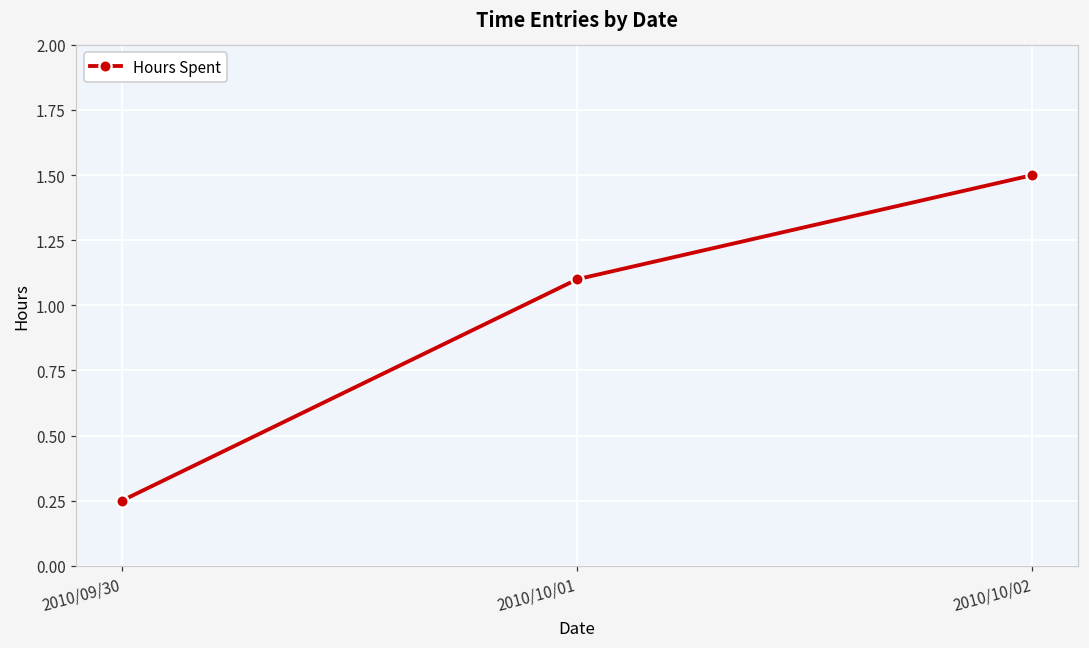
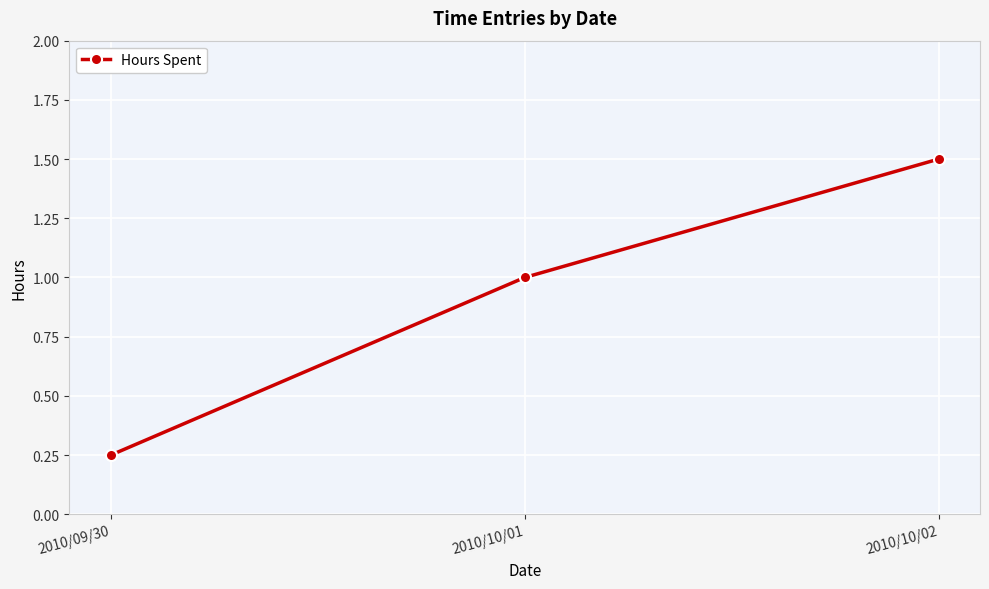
  {
    "2010/09/30": 0.25,
-   "2010/10/01": 1.1,
+   "2010/10/01": 1.0,
    "2010/10/02": 1.5
  }
